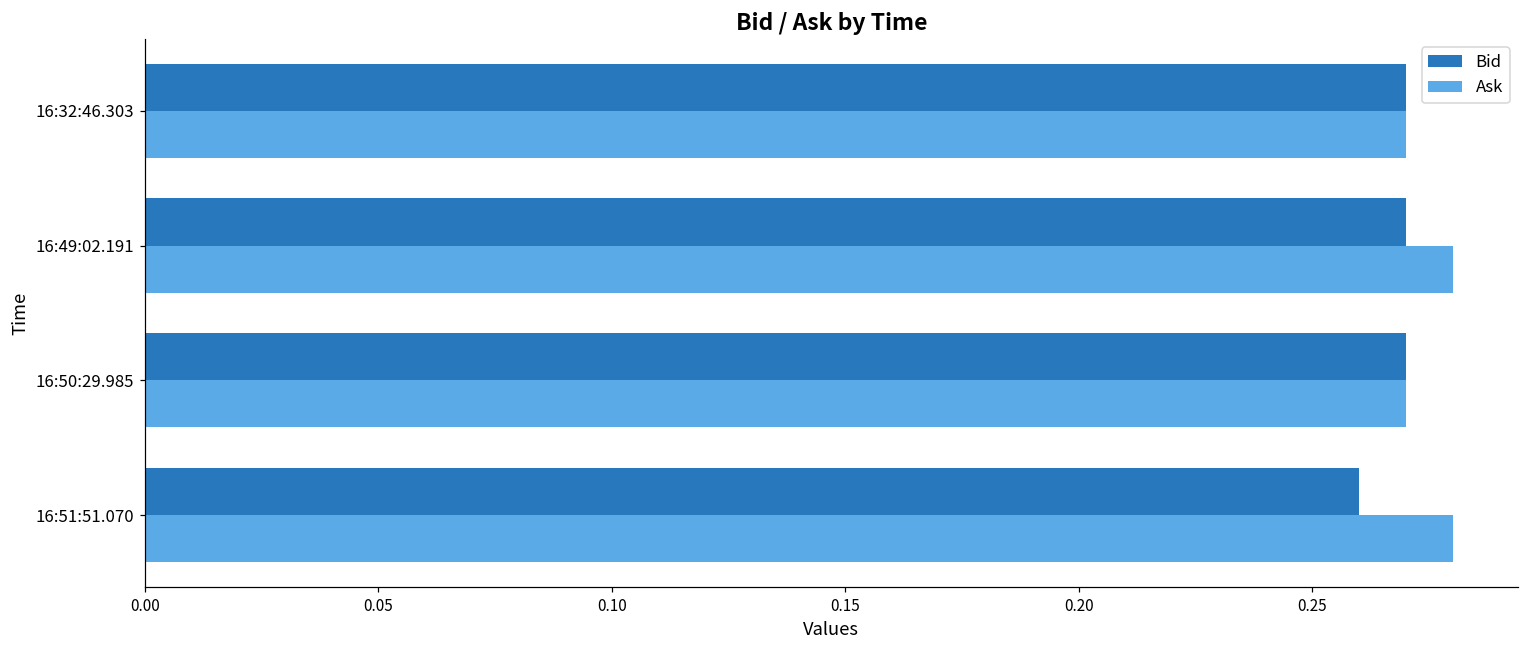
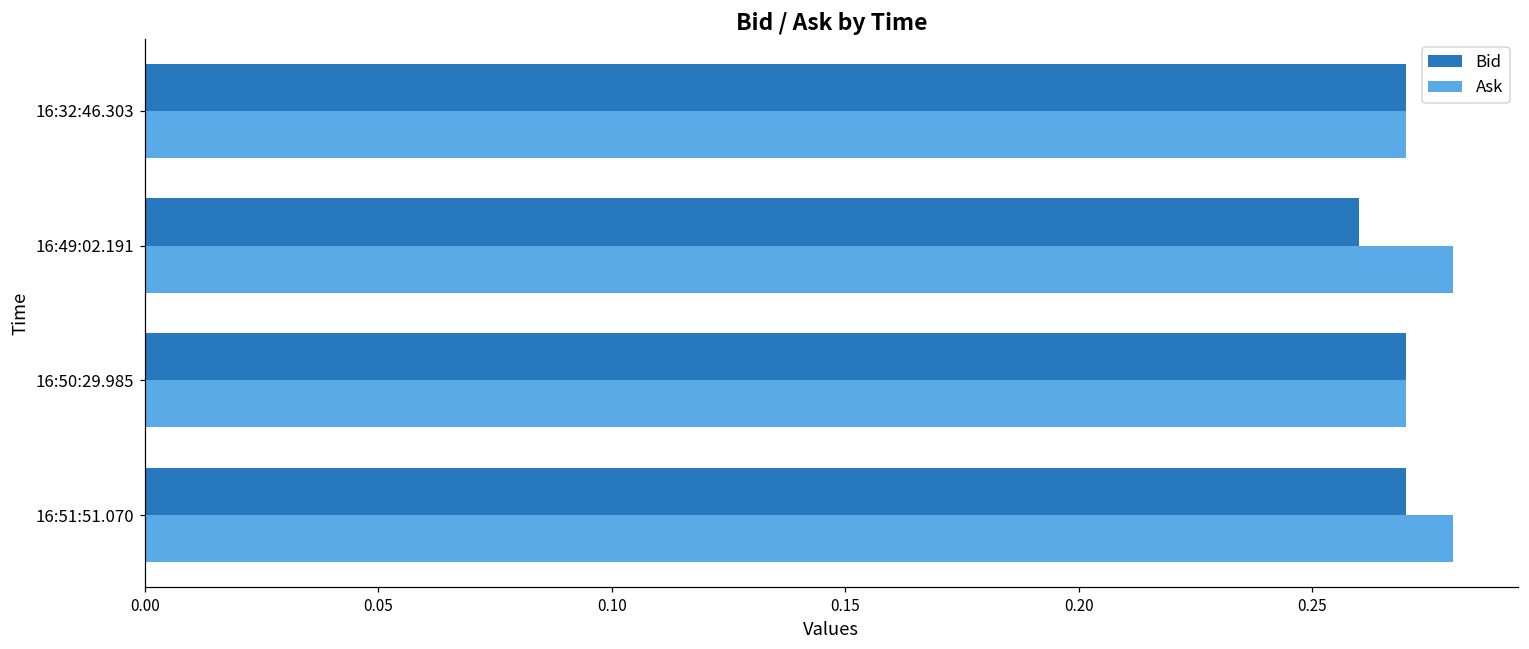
  {
    "Bid": {
      "16:32:46.303": 0.27,
-     "16:49:02.191": 0.27,
+     "16:49:02.191": 0.26,
      "16:50:29.985": 0.27,
-     "16:51:51.070": 0.26
+     "16:51:51.070": 0.27
    },
    "Ask": {
      "16:32:46.303": 0.27,
      "16:49:02.191": 0.28,
      "16:50:29.985": 0.27,
      "16:51:51.070": 0.28
    }
  }
